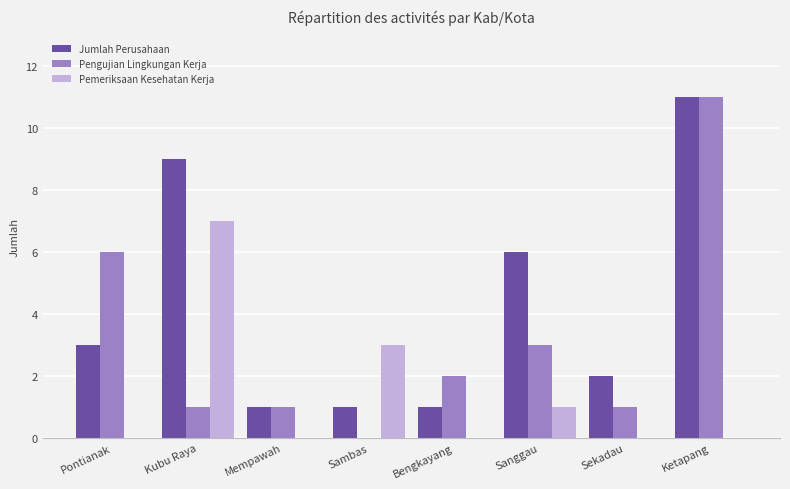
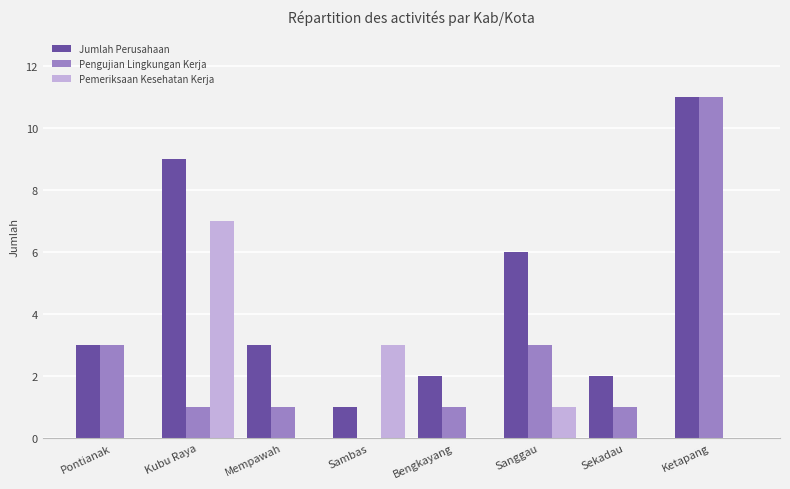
  {
    "Jumlah Perusahaan": {
      "Pontianak": 3,
      "Kubu Raya": 9,
-     "Mempawah": 1,
+     "Mempawah": 3,
      "Sambas": 1,
-     "Bengkayang": 1,
+     "Bengkayang": 2,
      "Sanggau": 6,
      "Sekadau": 2,
      "Ketapang": 11
    },
    "Pengujian Lingkungan Kerja": {
-     "Pontianak": 6,
+     "Pontianak": 3,
      "Kubu Raya": 1,
      "Mempawah": 1,
      "Sambas": 0,
-     "Bengkayang": 2,
+     "Bengkayang": 1,
      "Sanggau": 3,
      "Sekadau": 1,
      "Ketapang": 11
    },
    "Pemeriksaan Kesehatan Kerja": {
      "Pontianak": 0,
      "Kubu Raya": 7,
      "Mempawah": 0,
      "Sambas": 3,
      "Bengkayang": 0,
      "Sanggau": 1,
      "Sekadau": 0,
      "Ketapang": 0
    }
  }
